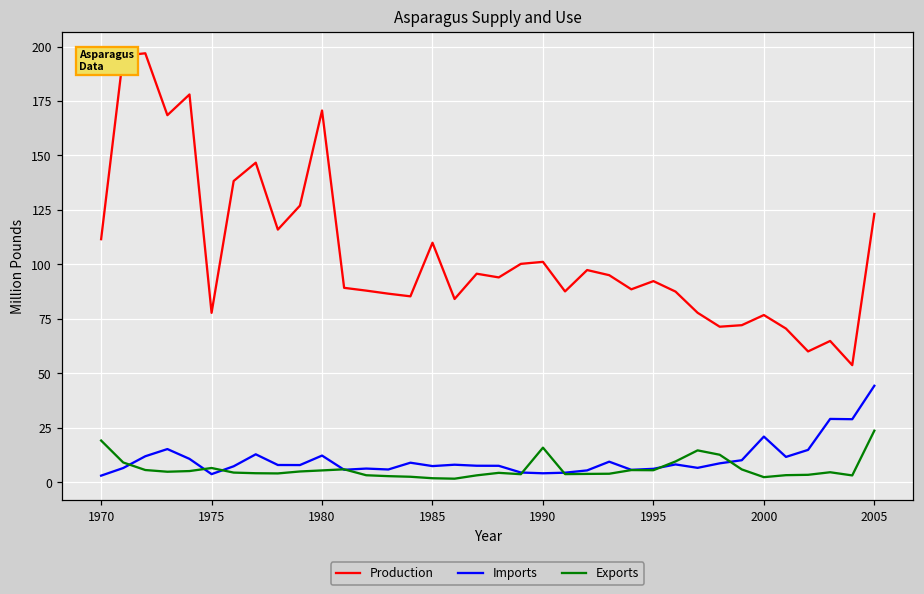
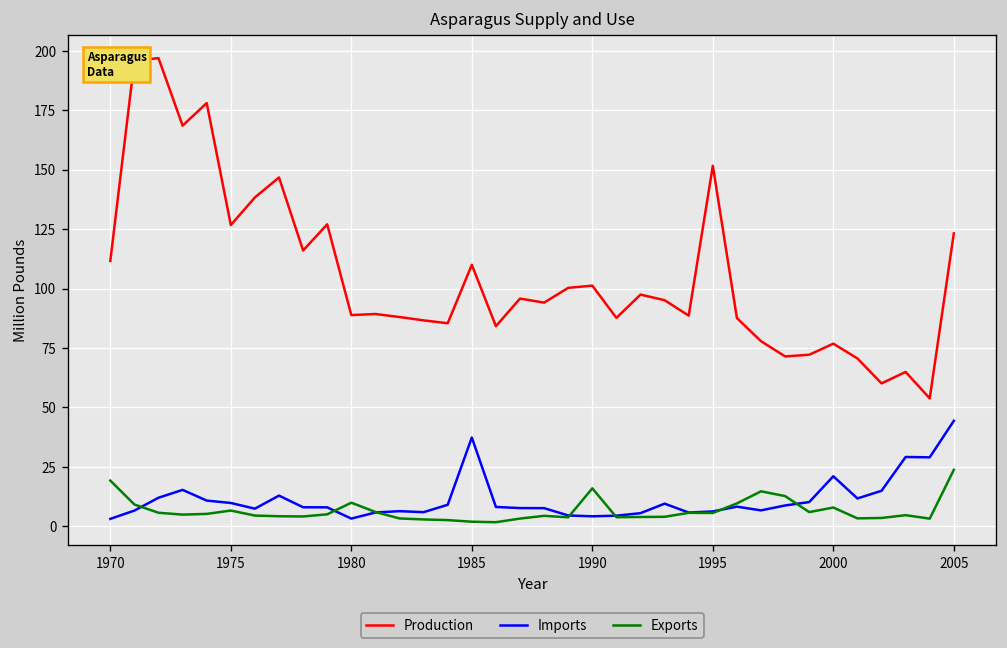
  {
    "Production": {
      "1970": 112,
-     "1975": 78,
-     "1980": 171,
+     "1975": 127,
+     "1980": 89,
      "1985": 110,
      "1990": 101,
-     "1995": 92,
+     "1995": 152,
      "2000": 77,
      "2005": 123
    },
    "Imports": {
      "1970": 3,
-     "1975": 4,
-     "1980": 12,
-     "1985": 7,
+     "1975": 10,
+     "1980": 3,
+     "1985": 37,
      "1990": 4,
      "2000": 21,
      "2005": 44
    },
    "Exports": {
      "1970": 19,
      "1975": 7,
-     "1980": 6,
+     "1980": 10,
      "1985": 2,
      "1990": 16,
-     "2000": 2,
+     "2000": 8,
      "2005": 24
    }
  }
